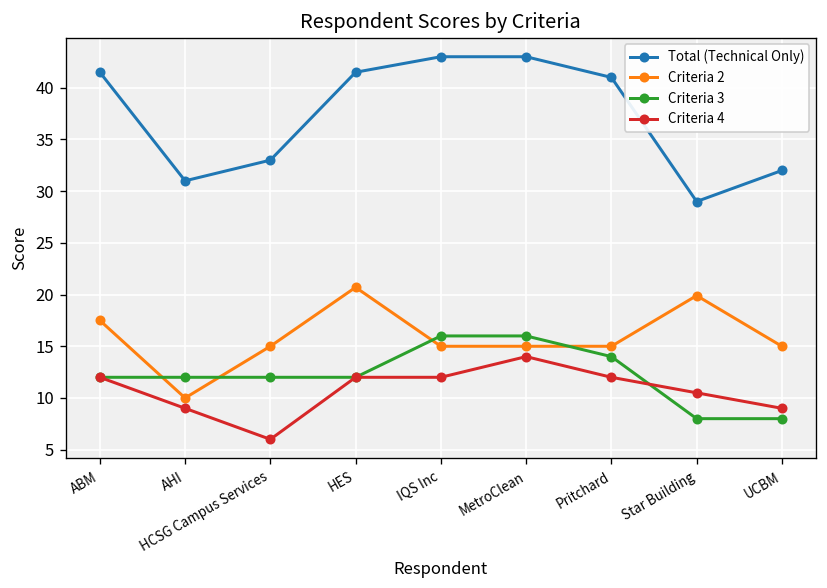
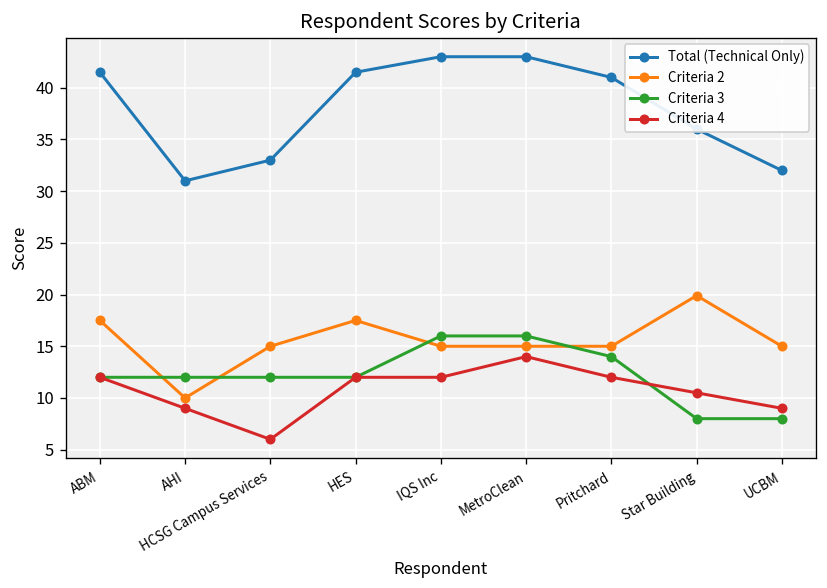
  {
    "Total (Technical Only)": {
      "ABM": 42,
      "AHI": 31,
      "HCSG Campus Services": 33,
      "HES": 42,
      "IQS Inc": 43,
      "MetroClean": 43,
      "Pritchard": 41,
-     "Star Building": 29,
+     "Star Building": 36,
      "UCBM": 32
    },
    "Criteria 2": {
      "ABM": 18,
      "AHI": 10,
      "HCSG Campus Services": 15,
-     "HES": 21,
+     "HES": 18,
      "IQS Inc": 15,
      "MetroClean": 15,
      "Pritchard": 15,
      "Star Building": 20,
      "UCBM": 15
    },
    "Criteria 3": {
      "AHI": 12,
      "HCSG Campus Services": 12,
      "IQS Inc": 16,
      "MetroClean": 16,
      "Pritchard": 14,
      "Star Building": 8,
      "UCBM": 8
    },
    "Criteria 4": {
      "AHI": 9,
      "HCSG Campus Services": 6,
      "IQS Inc": 12,
      "MetroClean": 14,
      "Pritchard": 12,
      "Star Building": 11,
      "UCBM": 9
    }
  }
